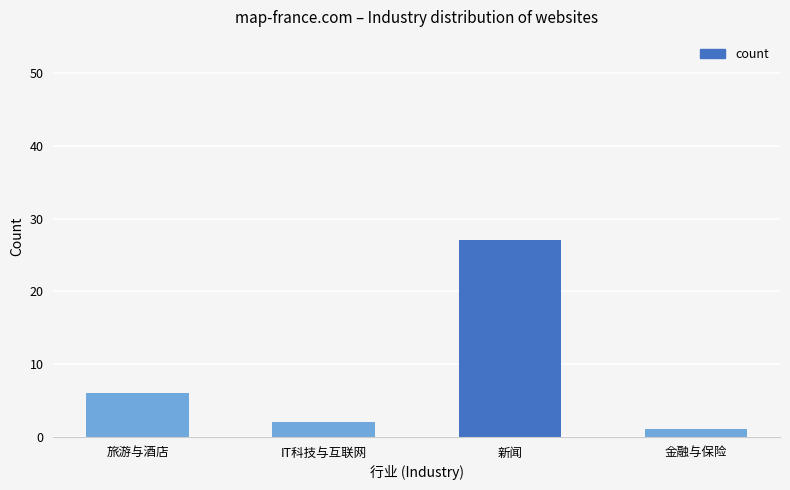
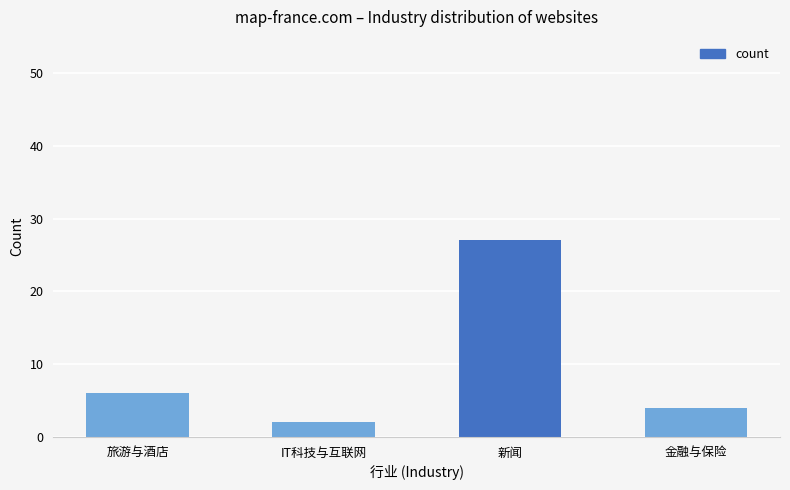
  {
    "旅游与酒店": 6,
    "IT科技与互联网": 2,
    "新闻": 27,
-   "金融与保险": 1
+   "金融与保险": 4
  }
